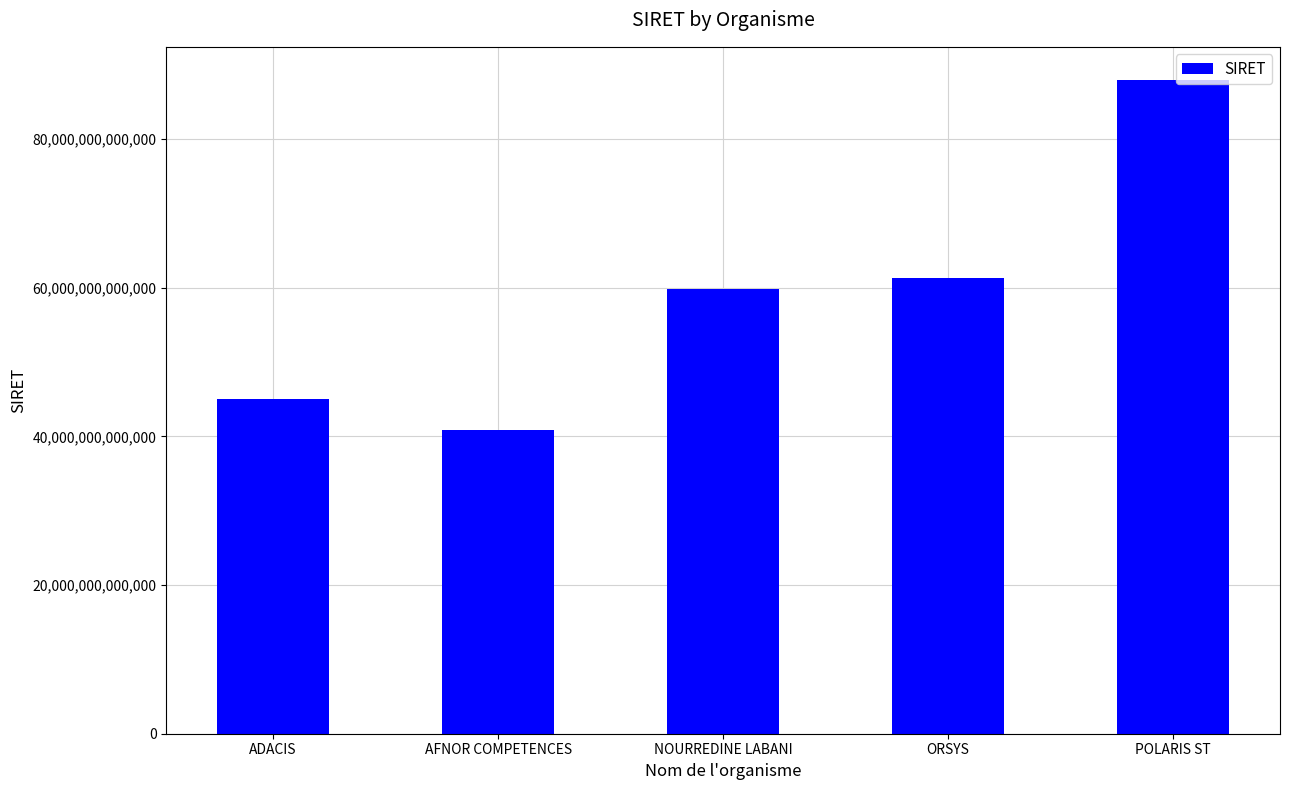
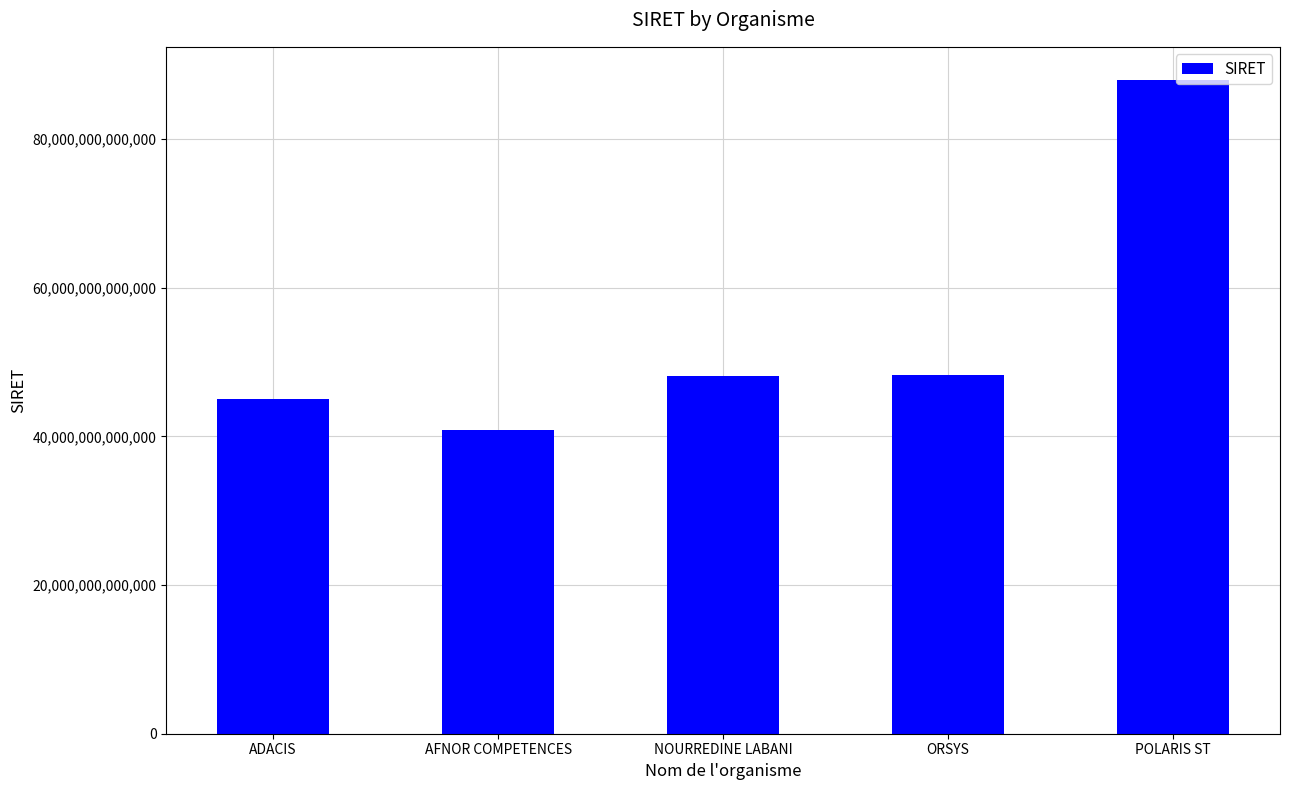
  {
    "ADACIS": "45,000,000,000,000",
    "AFNOR COMPETENCES": "41,000,000,000,000",
-   "NOURREDINE LABANI": "60,000,000,000,000",
-   "ORSYS": "61,000,000,000,000",
+   "NOURREDINE LABANI": "48,000,000,000,000",
+   "ORSYS": "48,000,000,000,000",
    "POLARIS ST": "88,000,000,000,000"
  }
